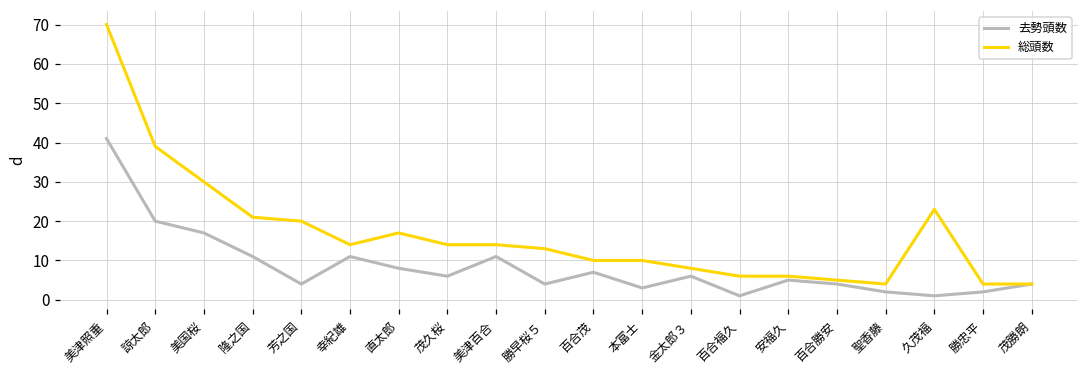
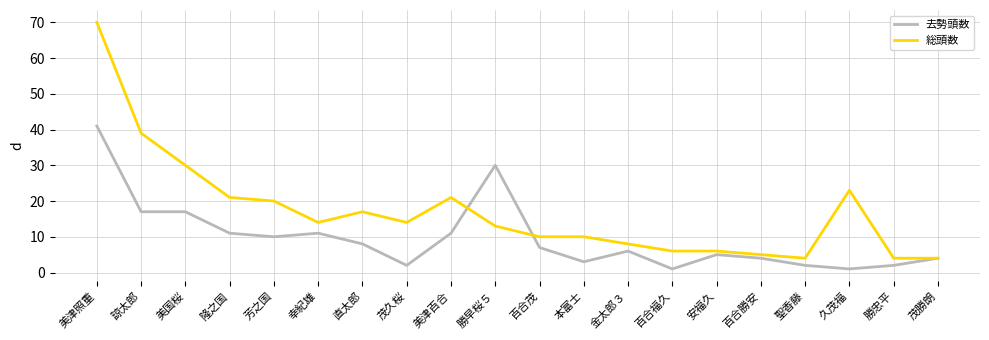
  {
    "去勢頭数": {
      "美津照重": 41,
-     "諒太郎": 20,
+     "諒太郎": 17,
      "美国桜": 17,
      "隆之国": 11,
-     "芳之国": 4,
+     "芳之国": 10,
      "幸紀雄": 11,
      "直太郎": 8,
-     "茂久桜": 6,
+     "茂久桜": 2,
      "美津百合": 11,
-     "勝早桜５": 4,
+     "勝早桜５": 30,
      "百合茂": 7,
      "本富士": 3,
      "金太郎３": 6,
      "百合福久": 1,
      "安福久": 5,
      "百合勝安": 4,
      "聖香藤": 2,
      "久茂福": 1,
      "勝忠平": 2
    },
    "総頭数": {
      "美津照重": 70,
      "諒太郎": 39,
      "美国桜": 30,
      "隆之国": 21,
      "芳之国": 20,
      "幸紀雄": 14,
      "直太郎": 17,
      "茂久桜": 14,
-     "美津百合": 14,
+     "美津百合": 21,
      "勝早桜５": 13,
      "百合茂": 10,
      "本富士": 10,
      "金太郎３": 8,
      "百合福久": 6,
      "安福久": 6,
      "百合勝安": 5,
      "聖香藤": 4,
      "久茂福": 23,
      "勝忠平": 4
    }
  }
